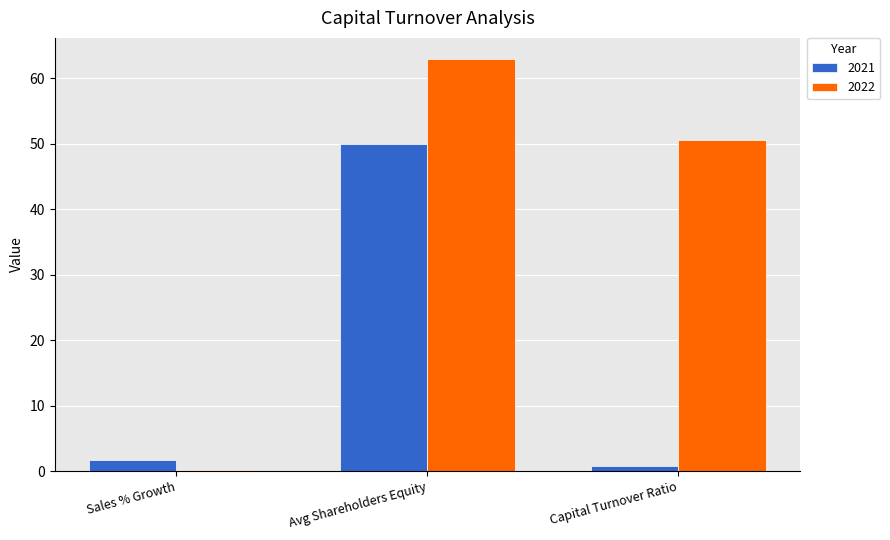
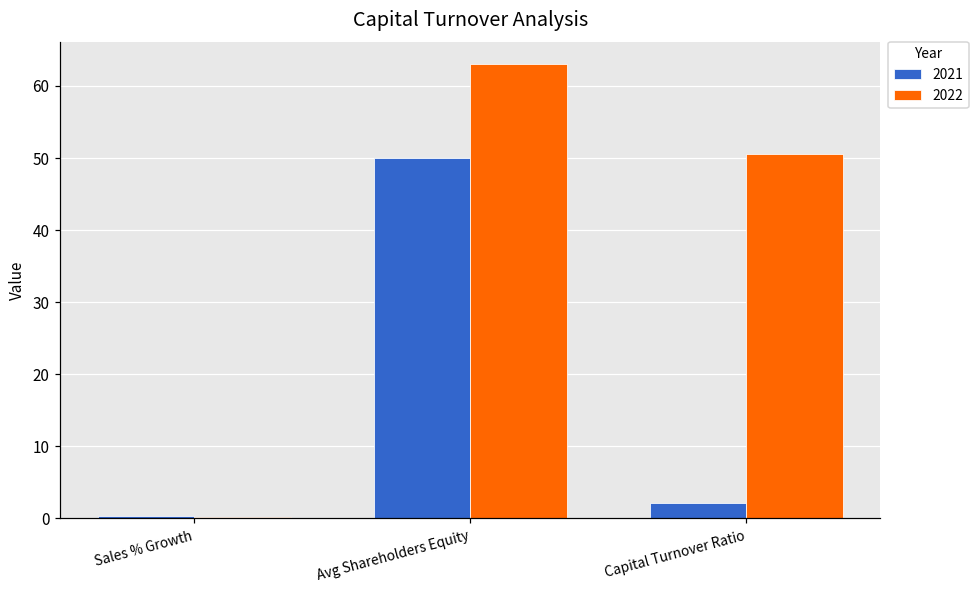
  {
    "2021": {
-     "Sales % Growth": 2,
+     "Sales % Growth": 0,
      "Avg Shareholders Equity": 50,
-     "Capital Turnover Ratio": 1
+     "Capital Turnover Ratio": 2
    },
    "2022": {
      "Avg Shareholders Equity": 63,
      "Capital Turnover Ratio": 51
    }
  }
